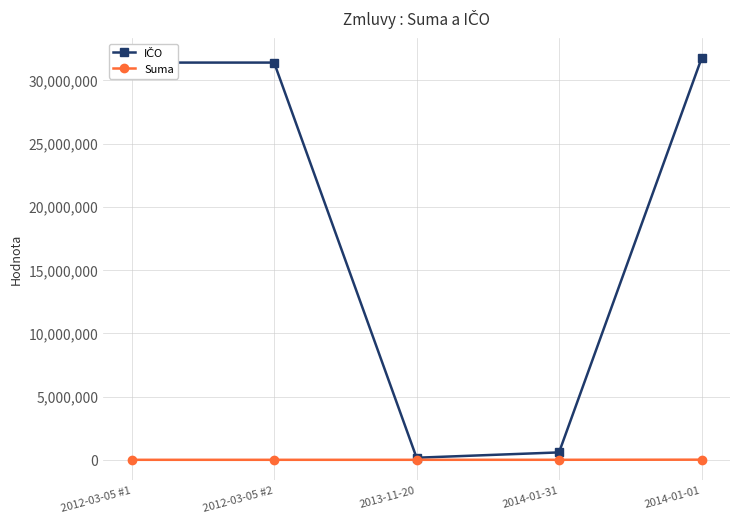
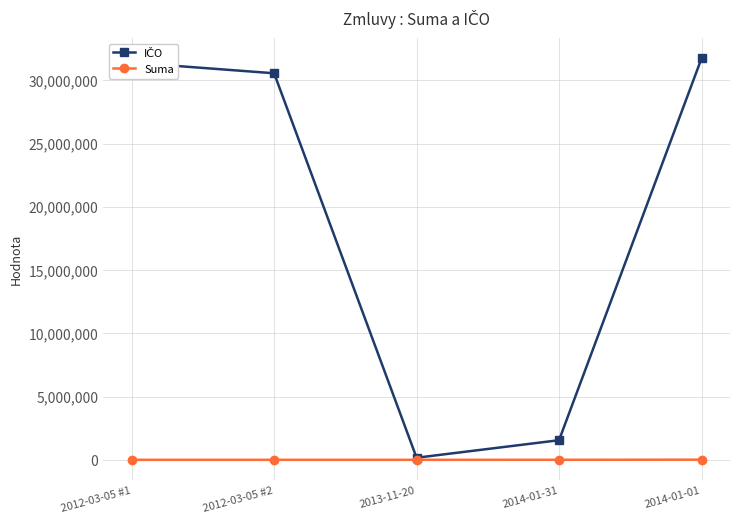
  {
    "IČO": {
-     "2012-03-05 #2": "31,400,000",
-     "2014-01-31": "600,000",
+     "2012-03-05 #2": "30,600,000",
+     "2014-01-31": "1,500,000",
      "2014-01-01": "31,700,000"
    },
    "Suma": {
      "2012-03-05 #1": "0",
      "2012-03-05 #2": "0",
      "2014-01-31": "0",
      "2014-01-01": "0"
    }
  }
